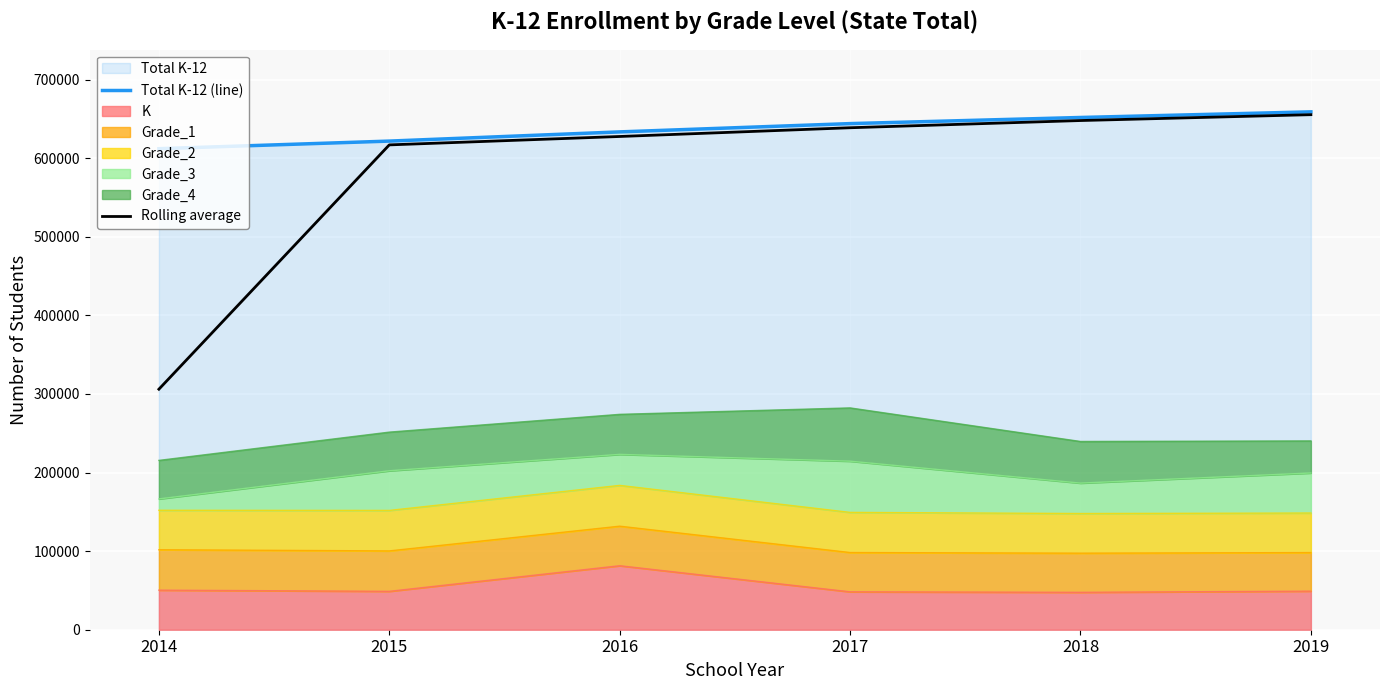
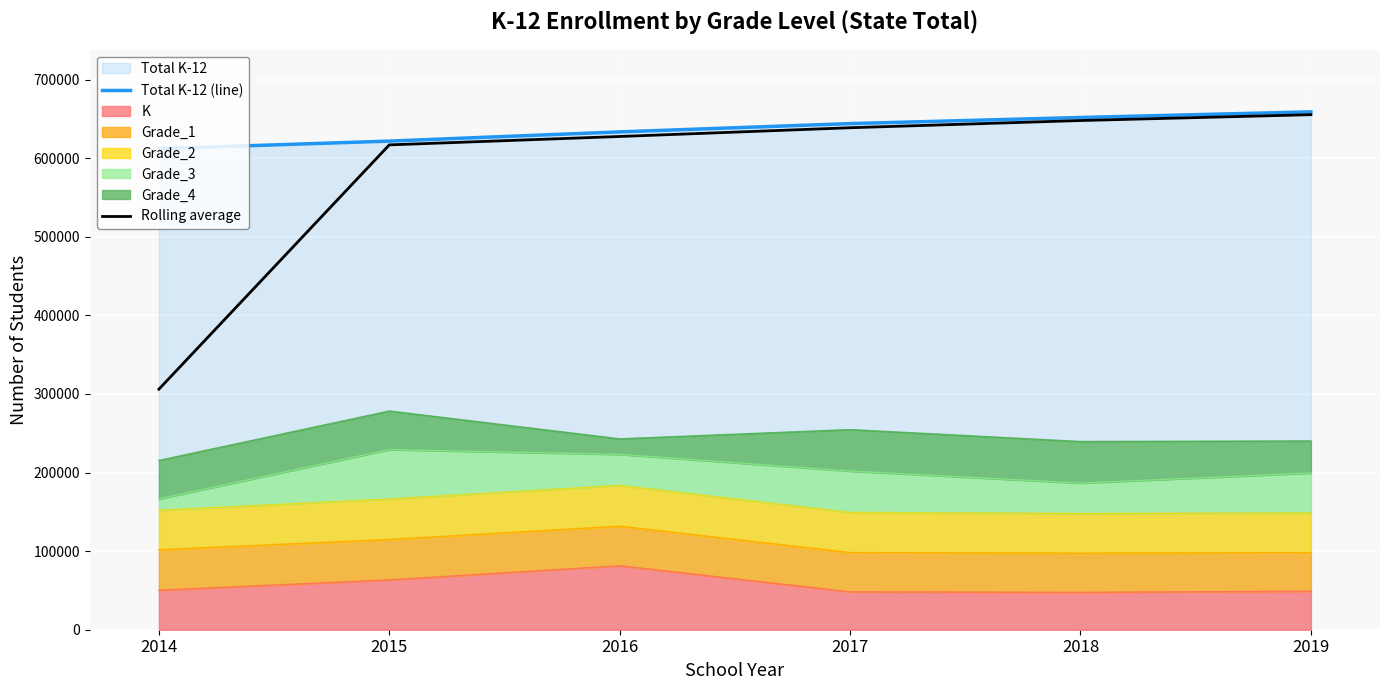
  {
    "Total K-12": {
      "2015": 620000,
      "2016": 630000,
      "2017": 640000,
      "2018": 650000,
      "2019": 660000
    },
    "K": {
      "2014": 50000,
-     "2015": 50000,
+     "2015": 60000,
      "2016": 80000,
      "2017": 50000,
      "2018": 50000,
      "2019": 50000
    },
    "Grade_3": {
      "2014": 10000,
-     "2015": 50000,
+     "2015": 60000,
      "2016": 40000,
-     "2017": 70000,
+     "2017": 50000,
      "2018": 40000,
      "2019": 50000
    },
    "Grade_4": {
      "2014": 50000,
      "2015": 50000,
-     "2016": 50000,
-     "2017": 70000,
+     "2016": 20000,
+     "2017": 50000,
      "2018": 50000,
      "2019": 40000
    },
    "Rolling average": {
      "2014": 310000,
      "2015": 620000,
      "2016": 630000,
      "2017": 640000,
      "2018": 650000,
      "2019": 660000
    }
  }
